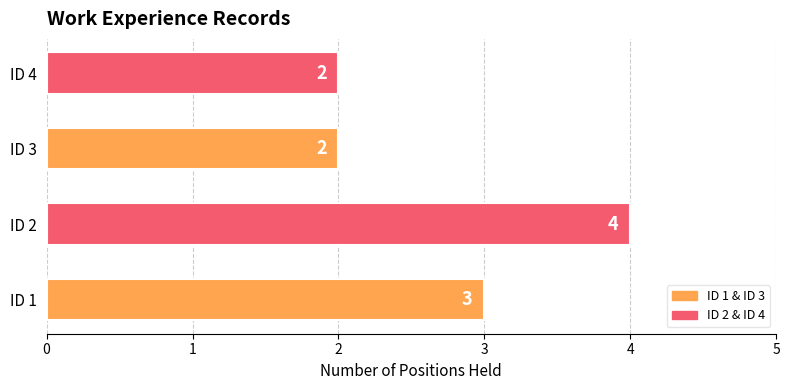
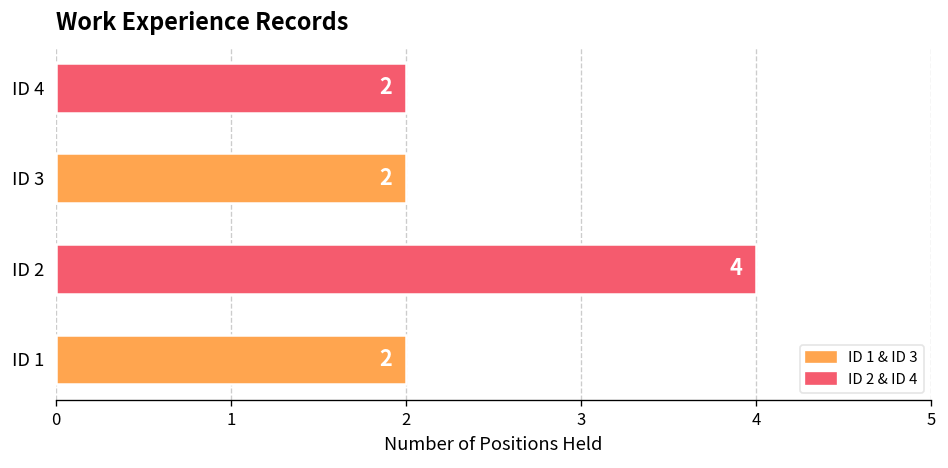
  {
    "ID 4": 2,
    "ID 3": 2,
    "ID 2": 4,
-   "ID 1": 3
+   "ID 1": 2
  }
